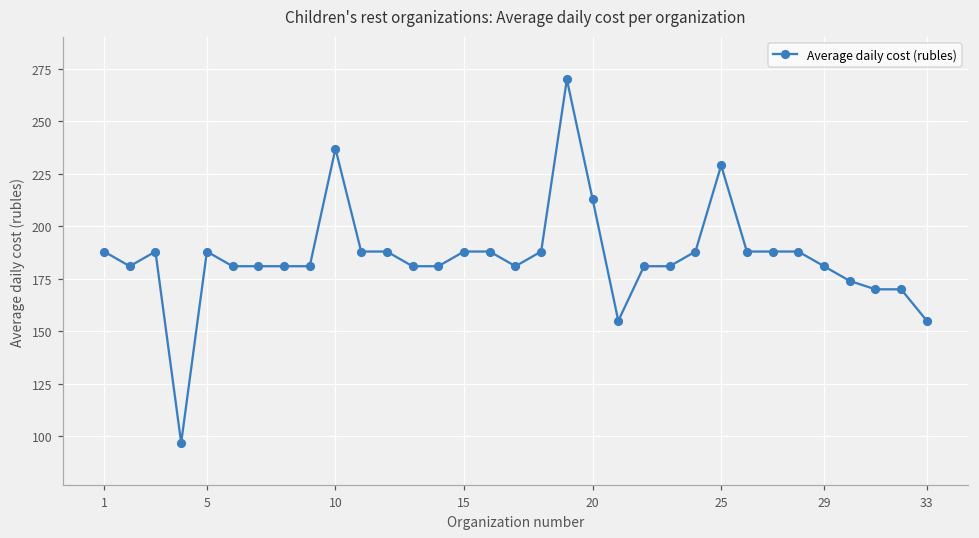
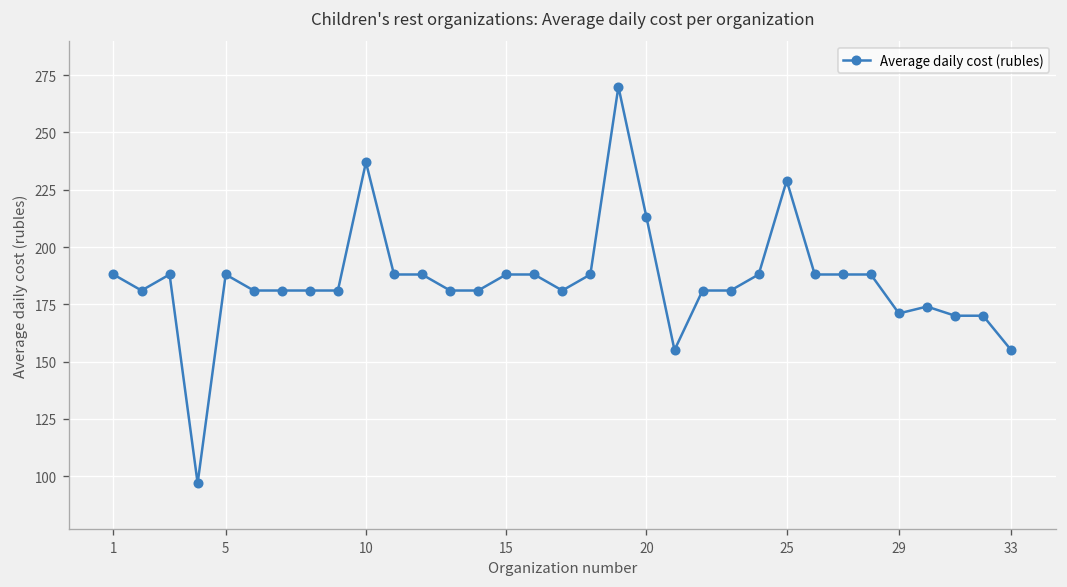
  {
    "1": 188,
    "5": 188,
    "10": 237,
    "15": 188,
    "20": 213,
    "25": 229,
-   "29": 181,
+   "29": 171,
    "33": 155
  }
